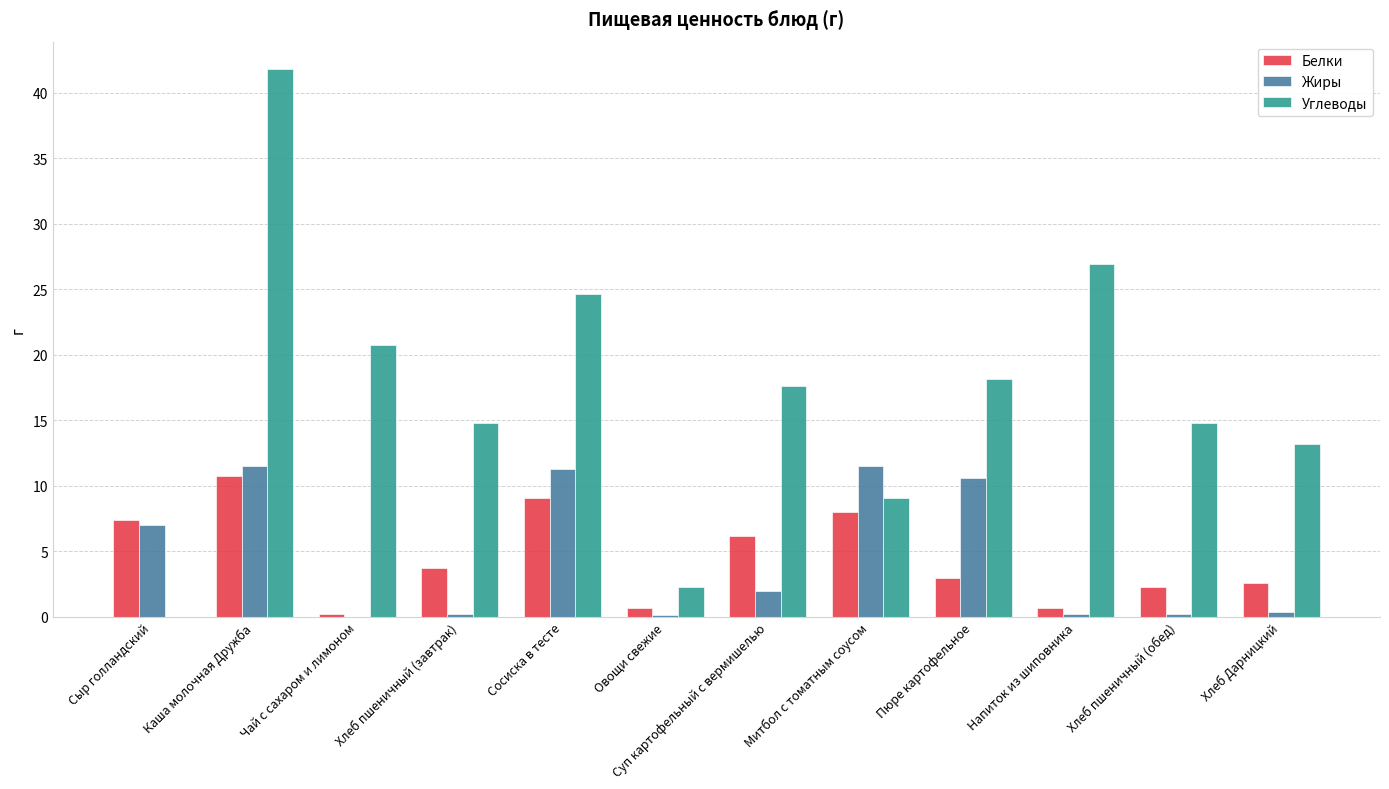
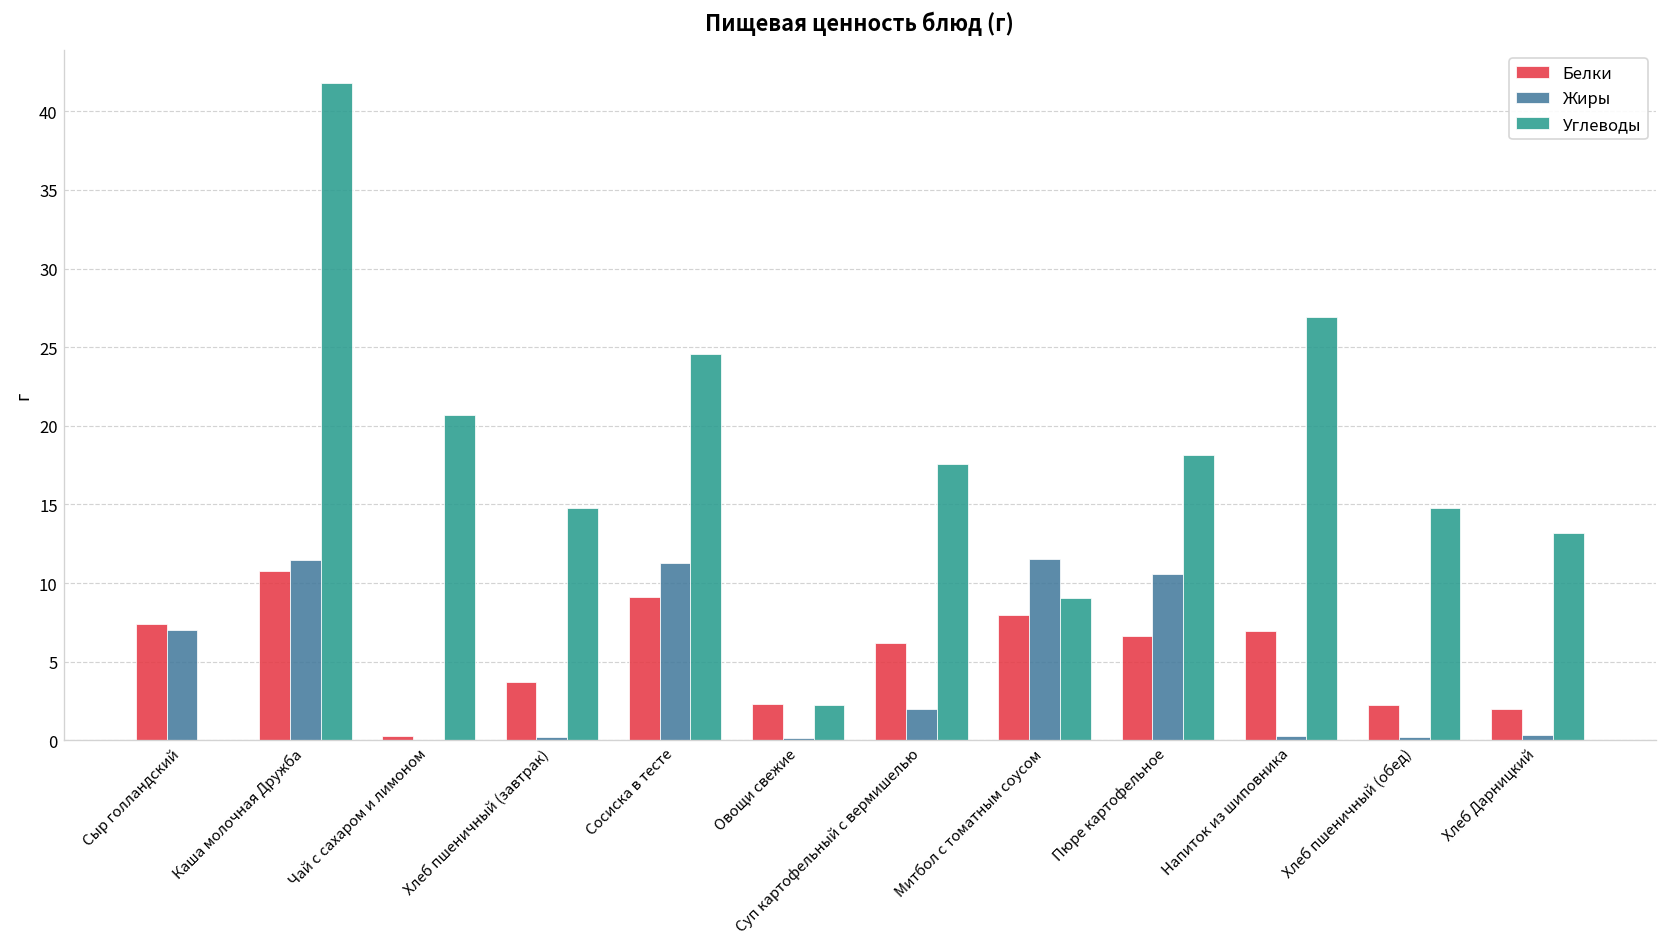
  {
    "Белки": {
      "Сыр голландский": 7.4,
      "Каша молочная Дружба": 10.8,
      "Чай с сахаром и лимоном": 0.3,
      "Хлеб пшеничный (завтрак)": 3.7,
      "Сосиска в тесте": 9.1,
-     "Овощи свежие": 0.7,
+     "Овощи свежие": 2.3,
      "Суп картофельный с вермишелью": 6.2,
      "Митбол с томатным соусом": 8.0,
-     "Пюре картофельное": 3.0,
-     "Напиток из шиповника": 0.6,
+     "Пюре картофельное": 6.7,
+     "Напиток из шиповника": 7.0,
      "Хлеб пшеничный (обед)": 2.3,
-     "Хлеб Дарницкий": 2.6
+     "Хлеб Дарницкий": 2.0
    }
  }
